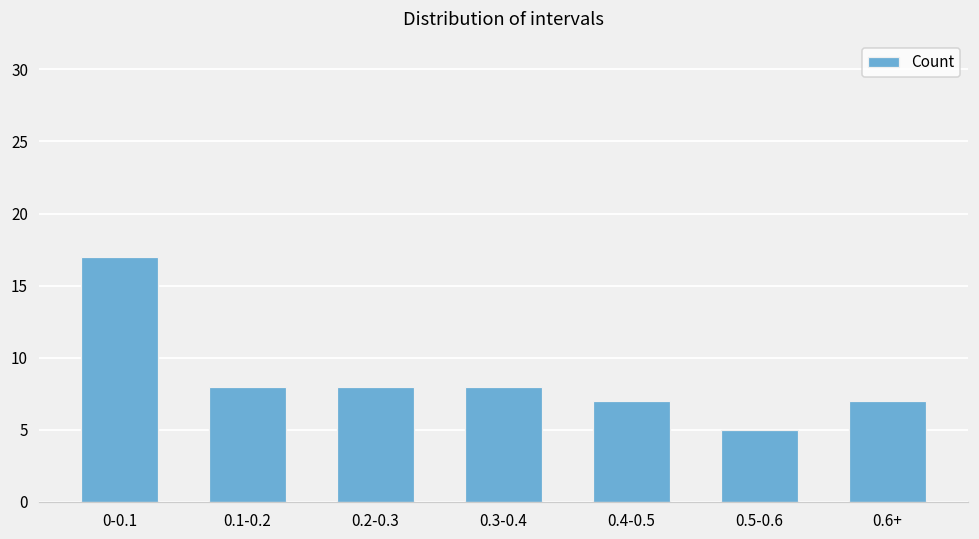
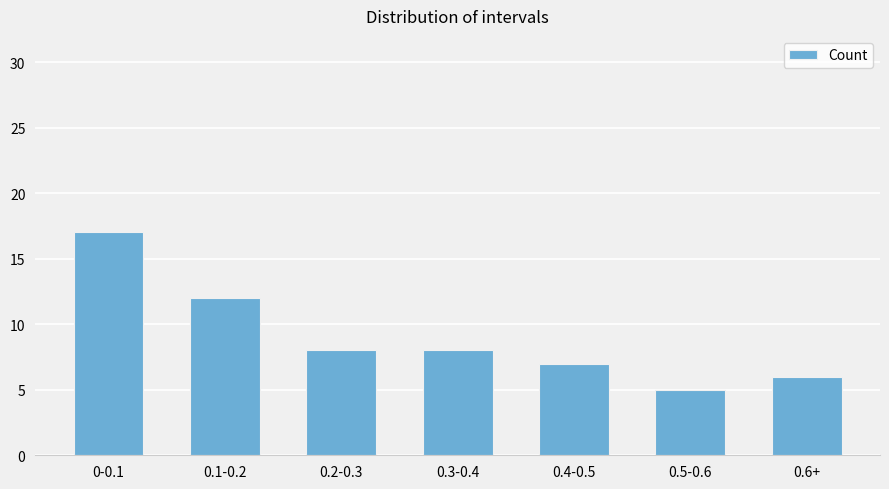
  {
    "0-0.1": 17,
-   "0.1-0.2": 8,
+   "0.1-0.2": 12,
    "0.2-0.3": 8,
    "0.3-0.4": 8,
    "0.4-0.5": 7,
    "0.5-0.6": 5,
-   "0.6+": 7
+   "0.6+": 6
  }
